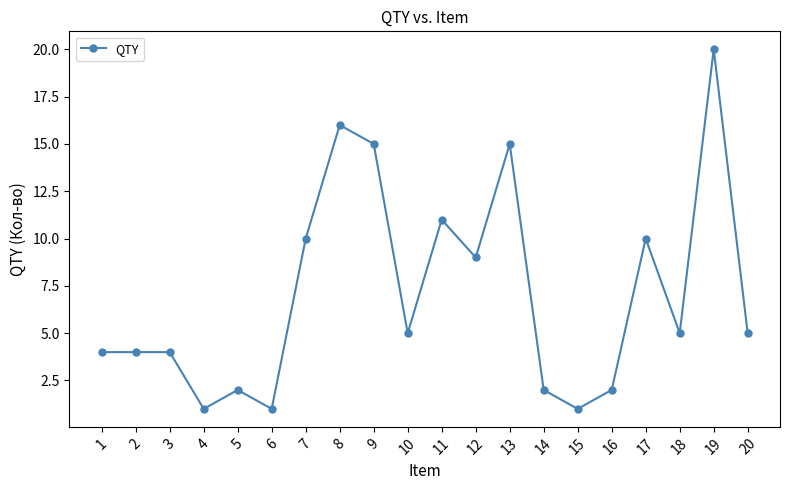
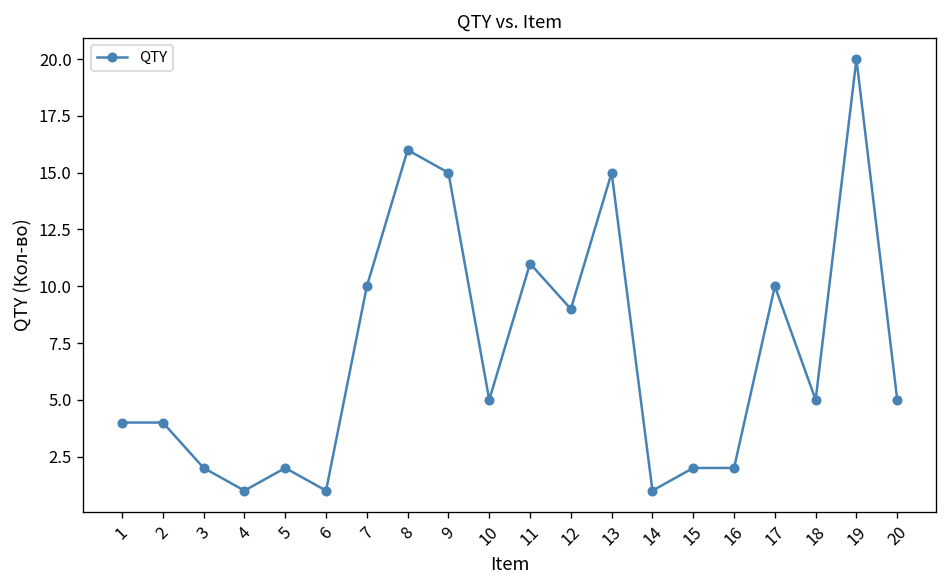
  {
    "1": 4,
    "2": 4,
-   "3": 4,
+   "3": 2,
    "4": 1,
    "5": 2,
    "6": 1,
    "7": 10,
    "8": 16,
    "9": 15,
    "10": 5,
    "11": 11,
    "12": 9,
    "13": 15,
-   "14": 2,
-   "15": 1,
+   "14": 1,
+   "15": 2,
    "16": 2,
    "17": 10,
    "18": 5,
    "19": 20,
    "20": 5
  }
